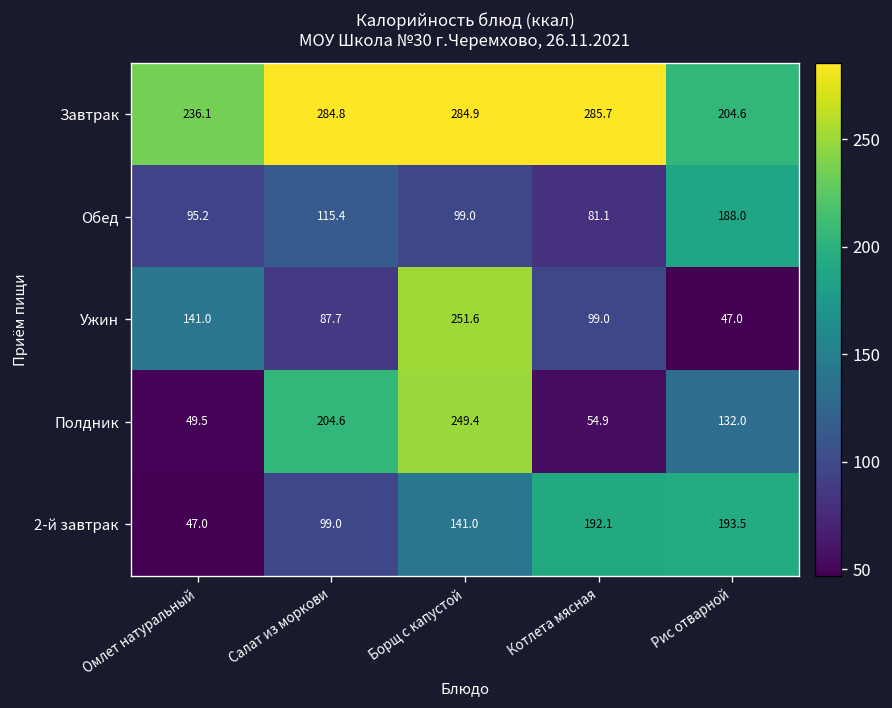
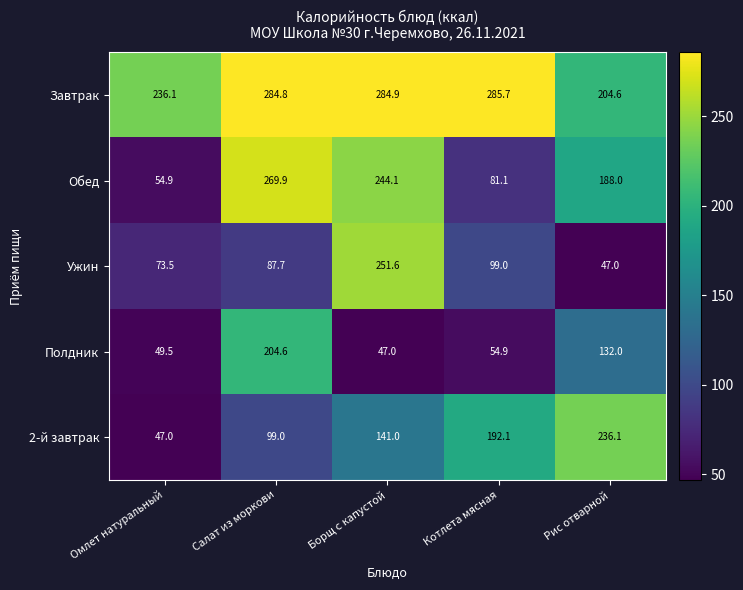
  {
    "Завтрак": {
      "Омлет натуральный": 236.1,
      "Салат из моркови": 284.8,
      "Борщ с капустой": 284.9,
      "Котлета мясная": 285.7,
      "Рис отварной": 204.6
    },
    "Обед": {
-     "Омлет натуральный": 95.2,
-     "Салат из моркови": 115.4,
-     "Борщ с капустой": 99.0,
+     "Омлет натуральный": 54.9,
+     "Салат из моркови": 269.9,
+     "Борщ с капустой": 244.1,
      "Котлета мясная": 81.1,
      "Рис отварной": 188.0
    },
    "Ужин": {
-     "Омлет натуральный": 141.0,
+     "Омлет натуральный": 73.5,
      "Салат из моркови": 87.7,
      "Борщ с капустой": 251.6,
      "Котлета мясная": 99.0,
      "Рис отварной": 47.0
    },
    "Полдник": {
      "Омлет натуральный": 49.5,
      "Салат из моркови": 204.6,
-     "Борщ с капустой": 249.4,
+     "Борщ с капустой": 47.0,
      "Котлета мясная": 54.9,
      "Рис отварной": 132.0
    },
    "2-й завтрак": {
      "Омлет натуральный": 47.0,
      "Салат из моркови": 99.0,
      "Борщ с капустой": 141.0,
      "Котлета мясная": 192.1,
-     "Рис отварной": 193.5
+     "Рис отварной": 236.1
    }
  }
